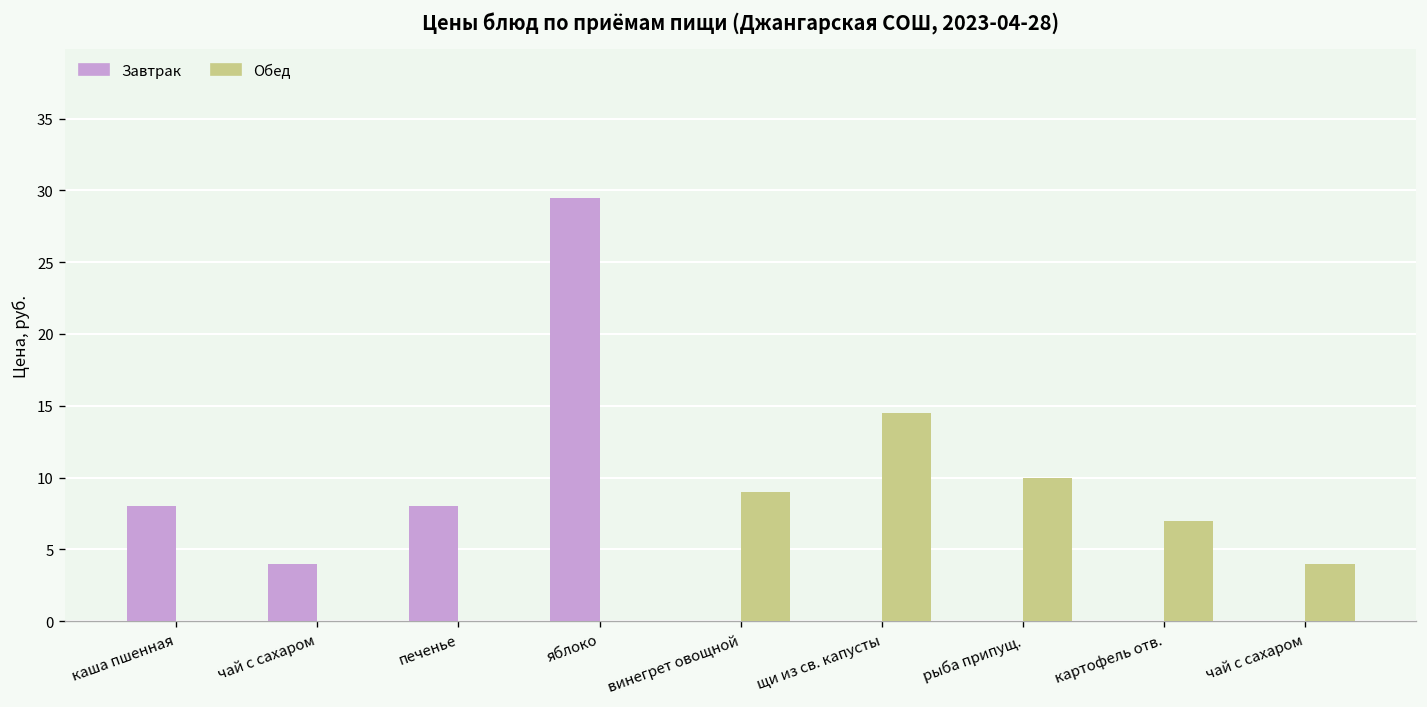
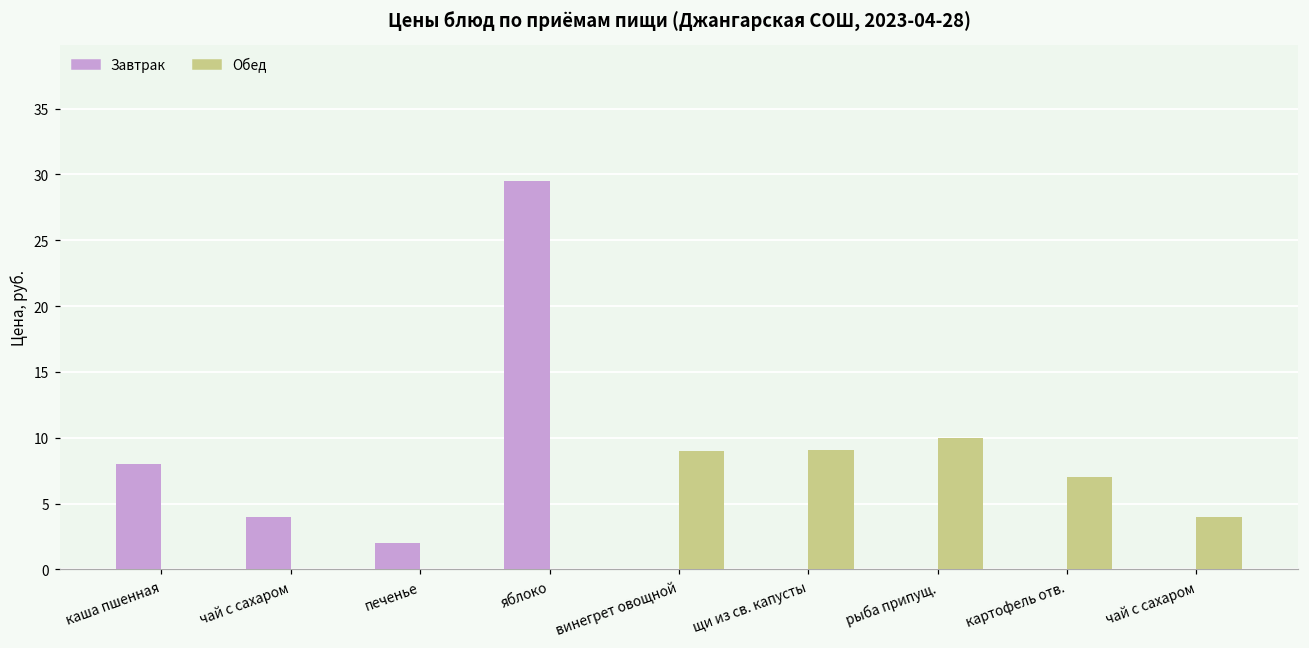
  {
    "Завтрак": {
      "каша пшенная": 8,
-     "печенье": 8,
+     "печенье": 2,
      "яблоко": 29.5,
      "винегрет овощной": 0,
      "щи из св. капусты": 0,
      "рыба припущ.": 0,
      "картофель отв.": 0
    },
    "Обед": {
      "каша пшенная": 0.0,
      "печенье": 0.0,
      "яблоко": 0.0,
      "винегрет овощной": 9.0,
-     "щи из св. капусты": 14.5,
+     "щи из св. капусты": 9.1,
      "рыба припущ.": 10.0,
      "картофель отв.": 7.0
    }
  }
